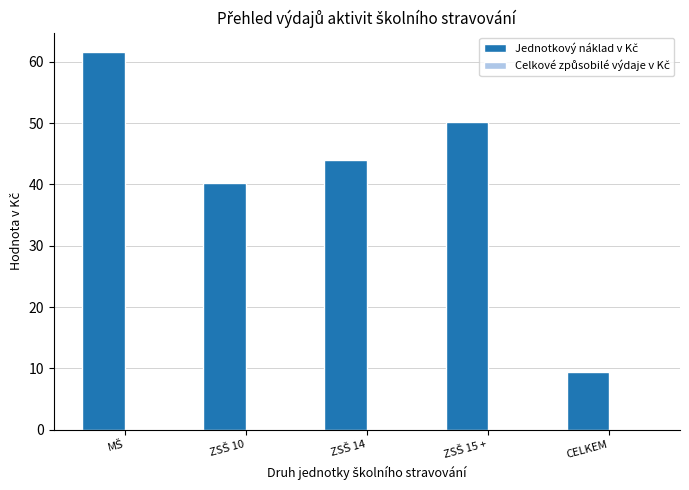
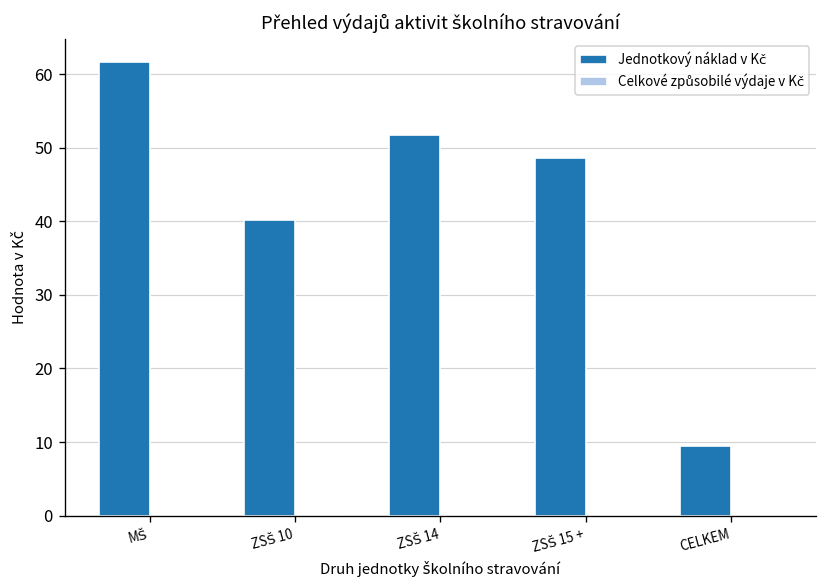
  {
    "Jednotkový náklad v Kč": {
      "MŠ": 62,
      "ZSŠ 10": 40,
-     "ZSŠ 14": 44,
-     "ZSŠ 15 +": 50,
+     "ZSŠ 14": 52,
+     "ZSŠ 15 +": 49,
      "CELKEM": 9
    },
    "Celkové způsobilé výdaje v Kč": {
      "MŠ": 0,
      "ZSŠ 10": 0,
      "ZSŠ 14": 0,
      "ZSŠ 15 +": 0,
      "CELKEM": 0
    }
  }
